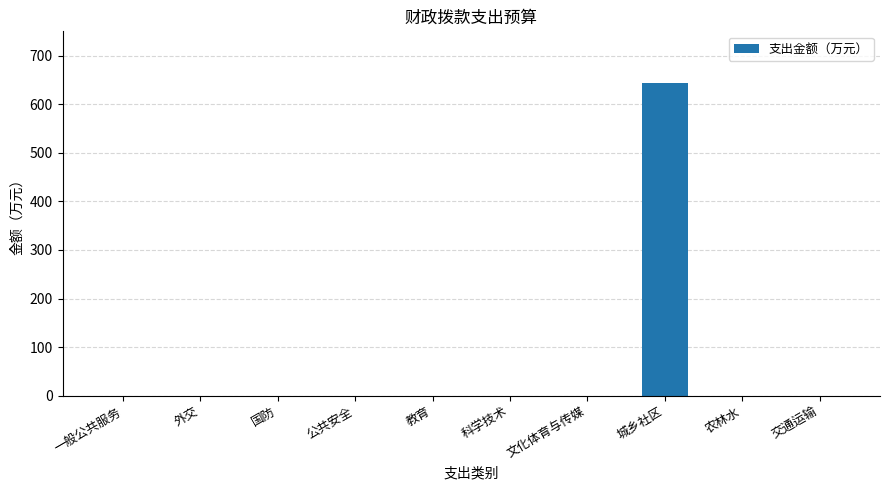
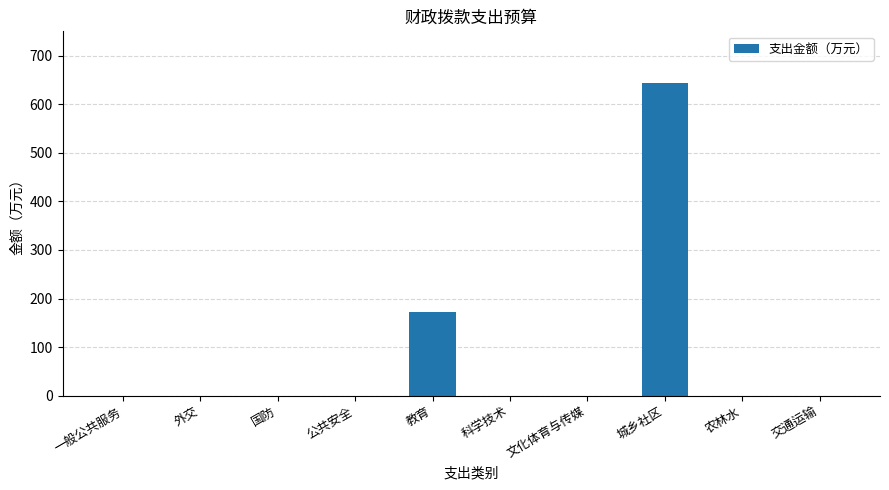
  {
    "一般公共服务": 0,
    "外交": 0,
    "国防": 0,
    "公共安全": 0,
-   "教育": 0,
+   "教育": 170,
    "科学技术": 0,
    "文化体育与传媒": 0,
    "城乡社区": 640,
    "农林水": 0,
    "交通运输": 0
  }
